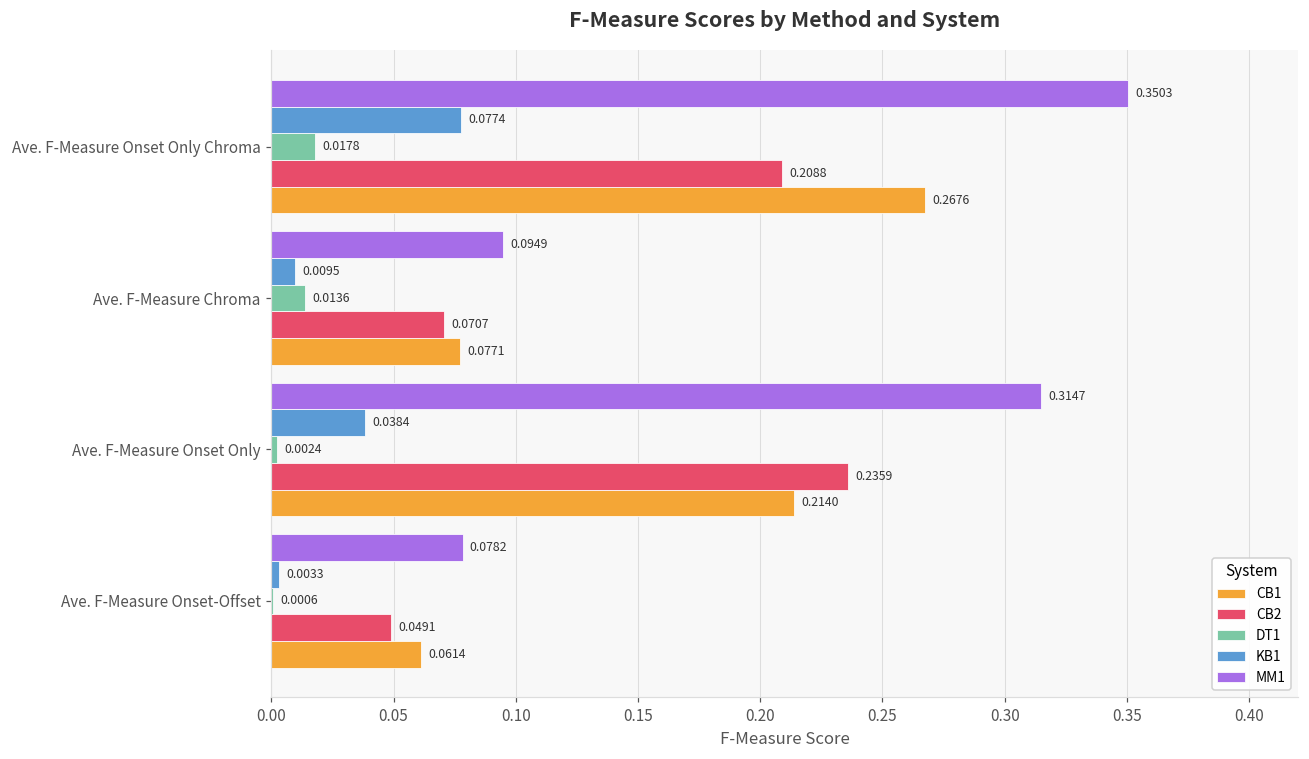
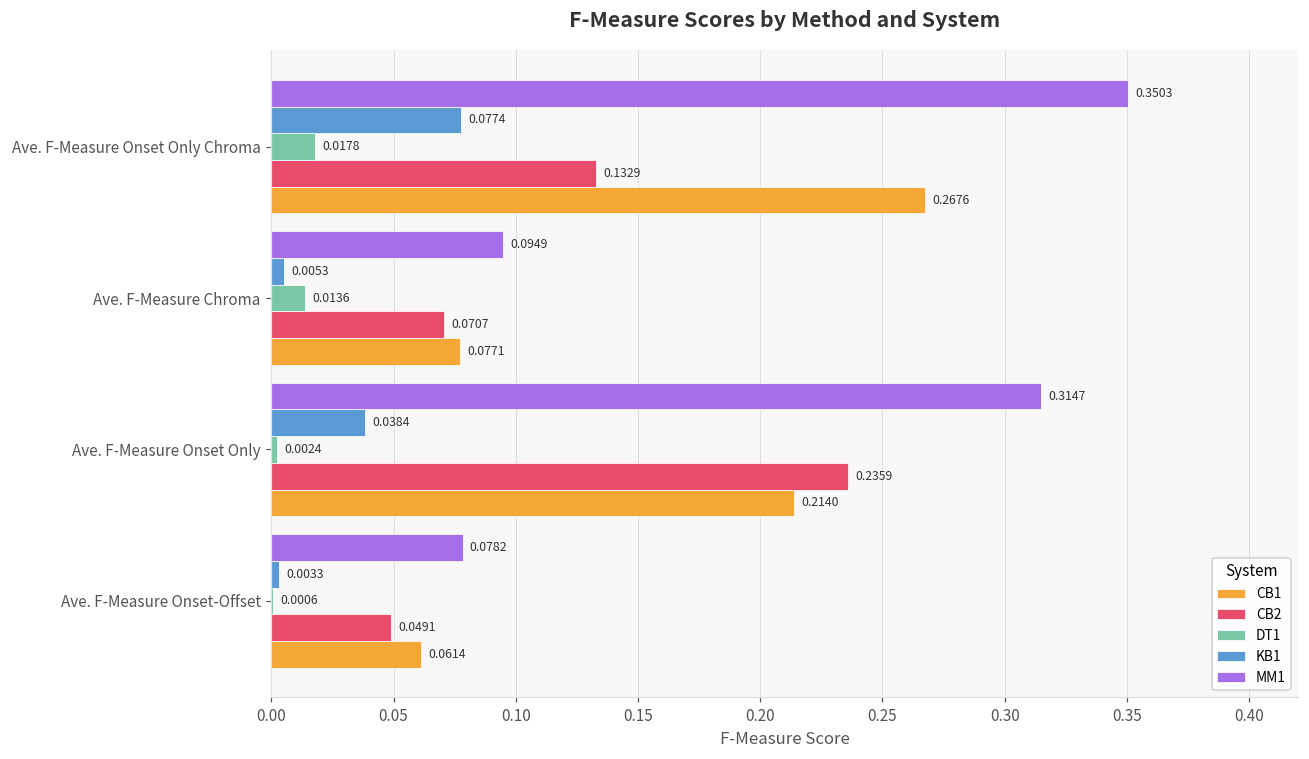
  {
    "CB1": {
      "Ave. F-Measure Onset Only Chroma": 0.2676,
      "Ave. F-Measure Chroma": 0.0771,
      "Ave. F-Measure Onset Only": 0.2140,
      "Ave. F-Measure Onset-Offset": 0.0614
    },
    "CB2": {
-     "Ave. F-Measure Onset Only Chroma": 0.2088,
+     "Ave. F-Measure Onset Only Chroma": 0.1329,
      "Ave. F-Measure Chroma": 0.0707,
      "Ave. F-Measure Onset Only": 0.2359,
      "Ave. F-Measure Onset-Offset": 0.0491
    },
    "DT1": {
      "Ave. F-Measure Onset Only Chroma": 0.0178,
      "Ave. F-Measure Chroma": 0.0136,
      "Ave. F-Measure Onset Only": 0.0024,
      "Ave. F-Measure Onset-Offset": 0.0006
    },
    "KB1": {
      "Ave. F-Measure Onset Only Chroma": 0.0774,
-     "Ave. F-Measure Chroma": 0.0095,
+     "Ave. F-Measure Chroma": 0.0053,
      "Ave. F-Measure Onset Only": 0.0384,
      "Ave. F-Measure Onset-Offset": 0.0033
    },
    "MM1": {
      "Ave. F-Measure Onset Only Chroma": 0.3503,
      "Ave. F-Measure Chroma": 0.0949,
      "Ave. F-Measure Onset Only": 0.3147,
      "Ave. F-Measure Onset-Offset": 0.0782
    }
  }
